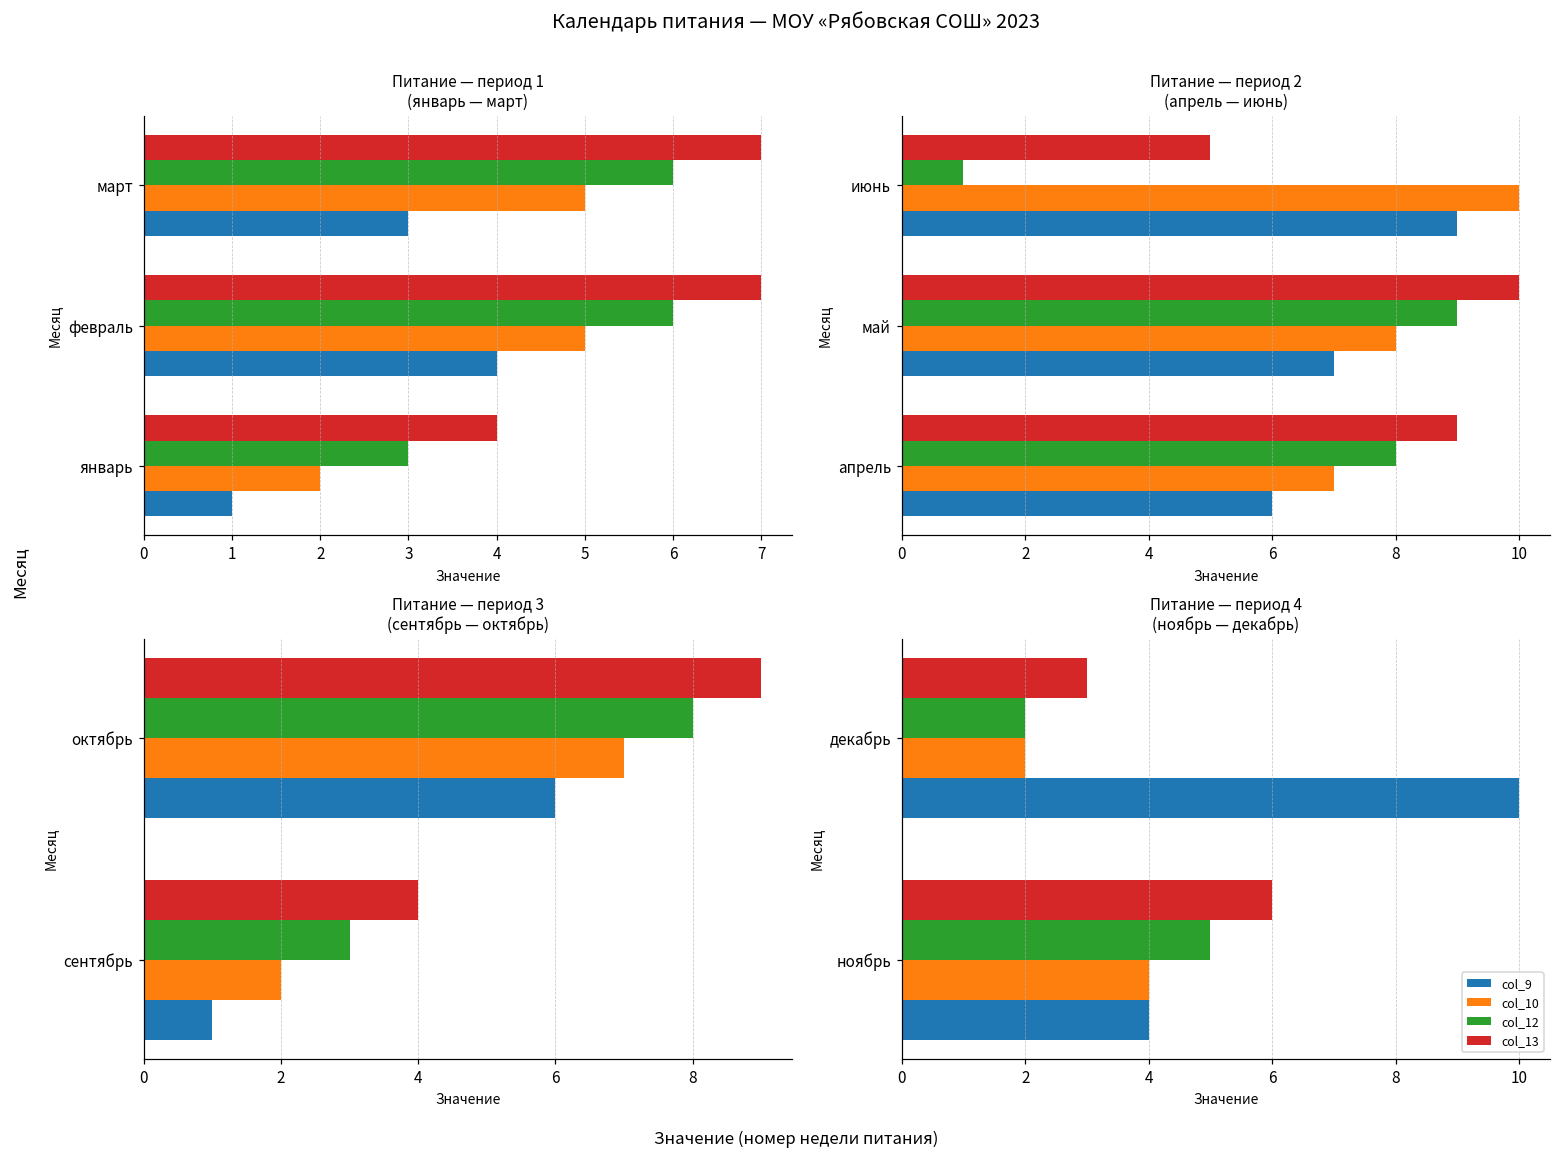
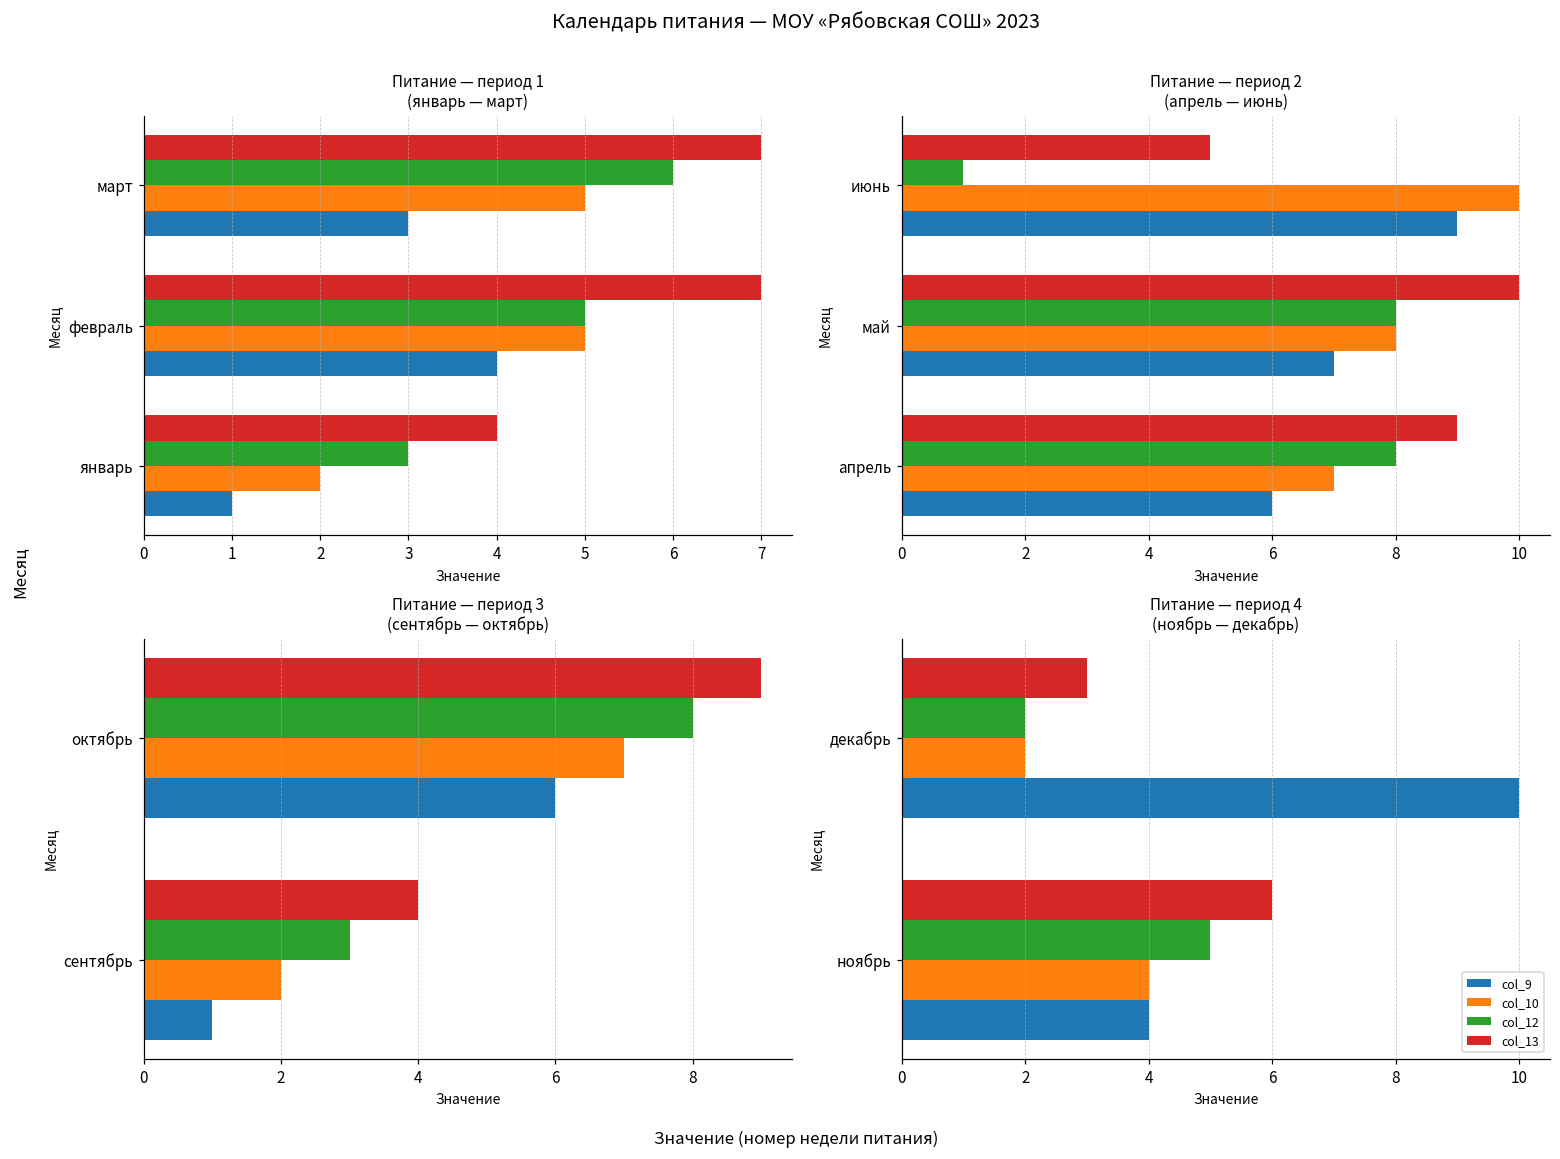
  {
    "Питание — период 1 (январь — март)": {
      "col_9": {
        "март": 3,
        "февраль": 4,
        "январь": 1
      },
      "col_10": {
        "март": 5,
        "февраль": 5,
        "январь": 2
      },
      "col_12": {
        "март": 6,
-       "февраль": 6,
+       "февраль": 5,
        "январь": 3
      },
      "col_13": {
        "март": 7,
        "февраль": 7,
        "январь": 4
      }
    },
    "Питание — период 2 (апрель — июнь)": {
      "col_9": {
        "июнь": 9,
        "май": 7,
        "апрель": 6
      },
      "col_10": {
        "июнь": 10,
        "май": 8,
        "апрель": 7
      },
      "col_12": {
        "июнь": 1,
-       "май": 9,
+       "май": 8,
        "апрель": 8
      },
      "col_13": {
        "июнь": 5,
        "май": 10,
        "апрель": 9
      }
    },
    "Питание — период 3 (сентябрь — октябрь)": {
      "col_9": {
        "октябрь": 6.0,
        "сентябрь": 1.0
      },
      "col_10": {
        "октябрь": 7.0,
        "сентябрь": 2.0
      },
      "col_12": {
        "октябрь": 8.0,
        "сентябрь": 3.0
      },
      "col_13": {
        "октябрь": 9.0,
        "сентябрь": 4.0
      }
    },
    "Питание — период 4 (ноябрь — декабрь)": {
      "col_9": {
        "декабрь": 10.0,
        "ноябрь": 4.0
      },
      "col_10": {
        "декабрь": 2.0,
        "ноябрь": 4.0
      },
      "col_12": {
        "декабрь": 2.0,
        "ноябрь": 5.0
      },
      "col_13": {
        "декабрь": 3.0,
        "ноябрь": 6.0
      }
    }
  }
